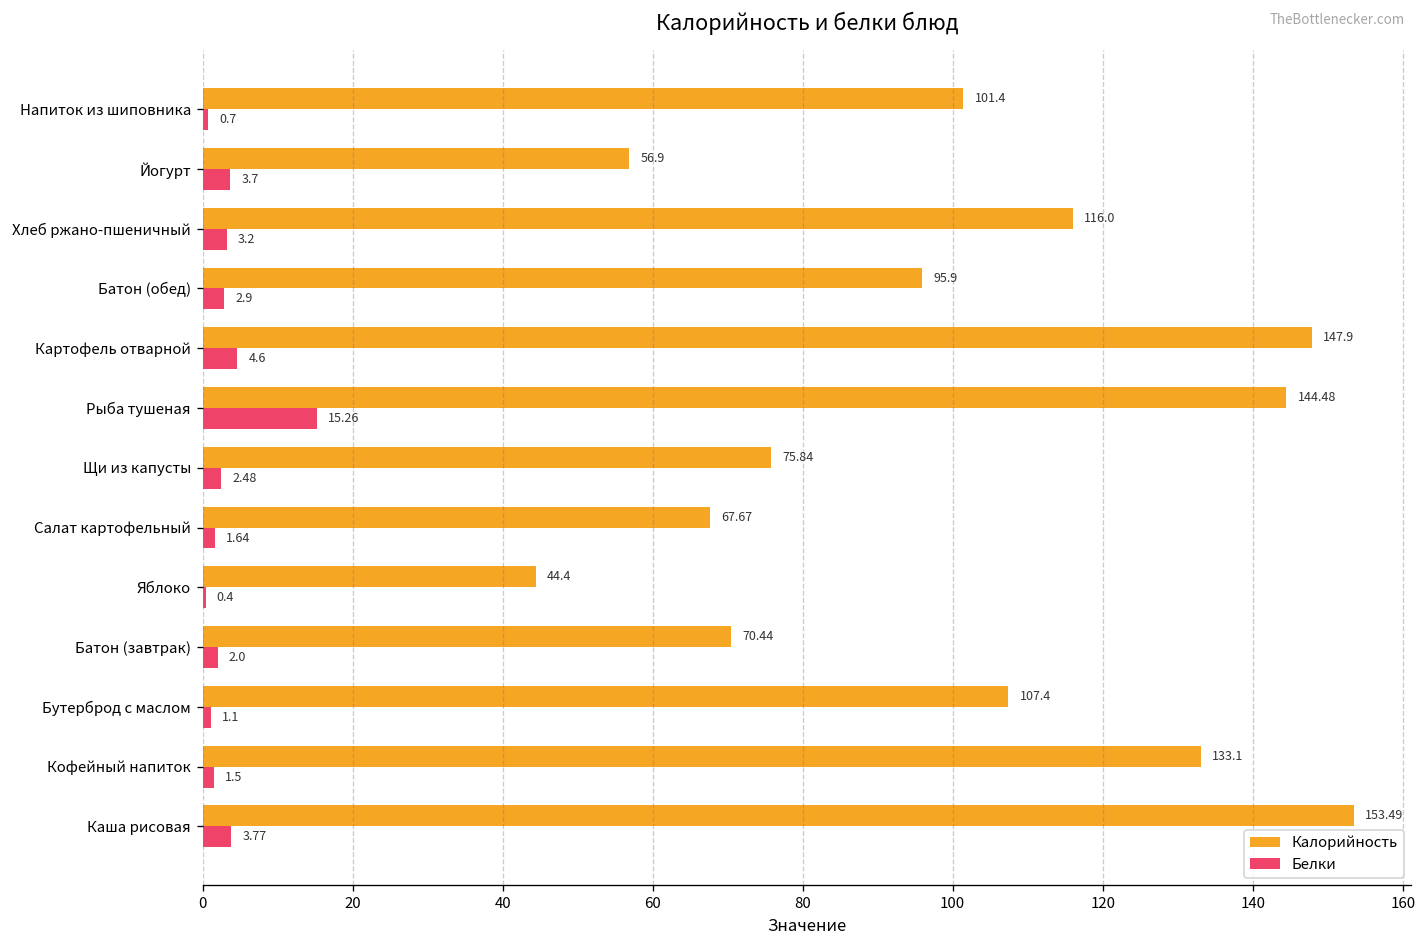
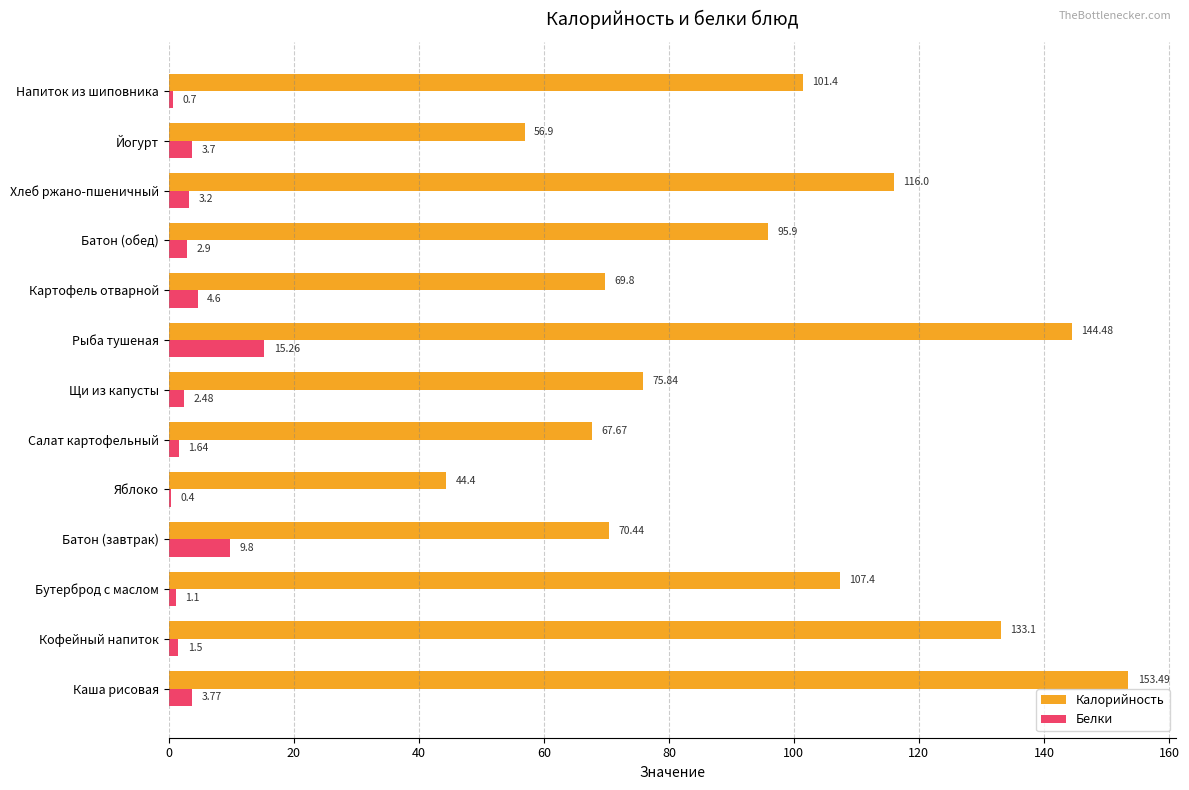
  {
    "Калорийность": {
      "Напиток из шиповника": 101.4,
      "Йогурт": 56.9,
      "Хлеб ржано-пшеничный": 116.0,
      "Батон (обед)": 95.9,
-     "Картофель отварной": 147.9,
+     "Картофель отварной": 69.8,
      "Рыба тушеная": 144.48,
      "Щи из капусты": 75.84,
      "Салат картофельный": 67.67,
      "Яблоко": 44.4,
      "Батон (завтрак)": 70.44,
      "Бутерброд с маслом": 107.4,
      "Кофейный напиток": 133.1,
      "Каша рисовая": 153.49
    },
    "Белки": {
      "Напиток из шиповника": 0.7,
      "Йогурт": 3.7,
      "Хлеб ржано-пшеничный": 3.2,
      "Батон (обед)": 2.9,
      "Картофель отварной": 4.6,
      "Рыба тушеная": 15.26,
      "Щи из капусты": 2.48,
      "Салат картофельный": 1.64,
      "Яблоко": 0.4,
-     "Батон (завтрак)": 2.0,
+     "Батон (завтрак)": 9.8,
      "Бутерброд с маслом": 1.1,
      "Кофейный напиток": 1.5,
      "Каша рисовая": 3.77
    }
  }
